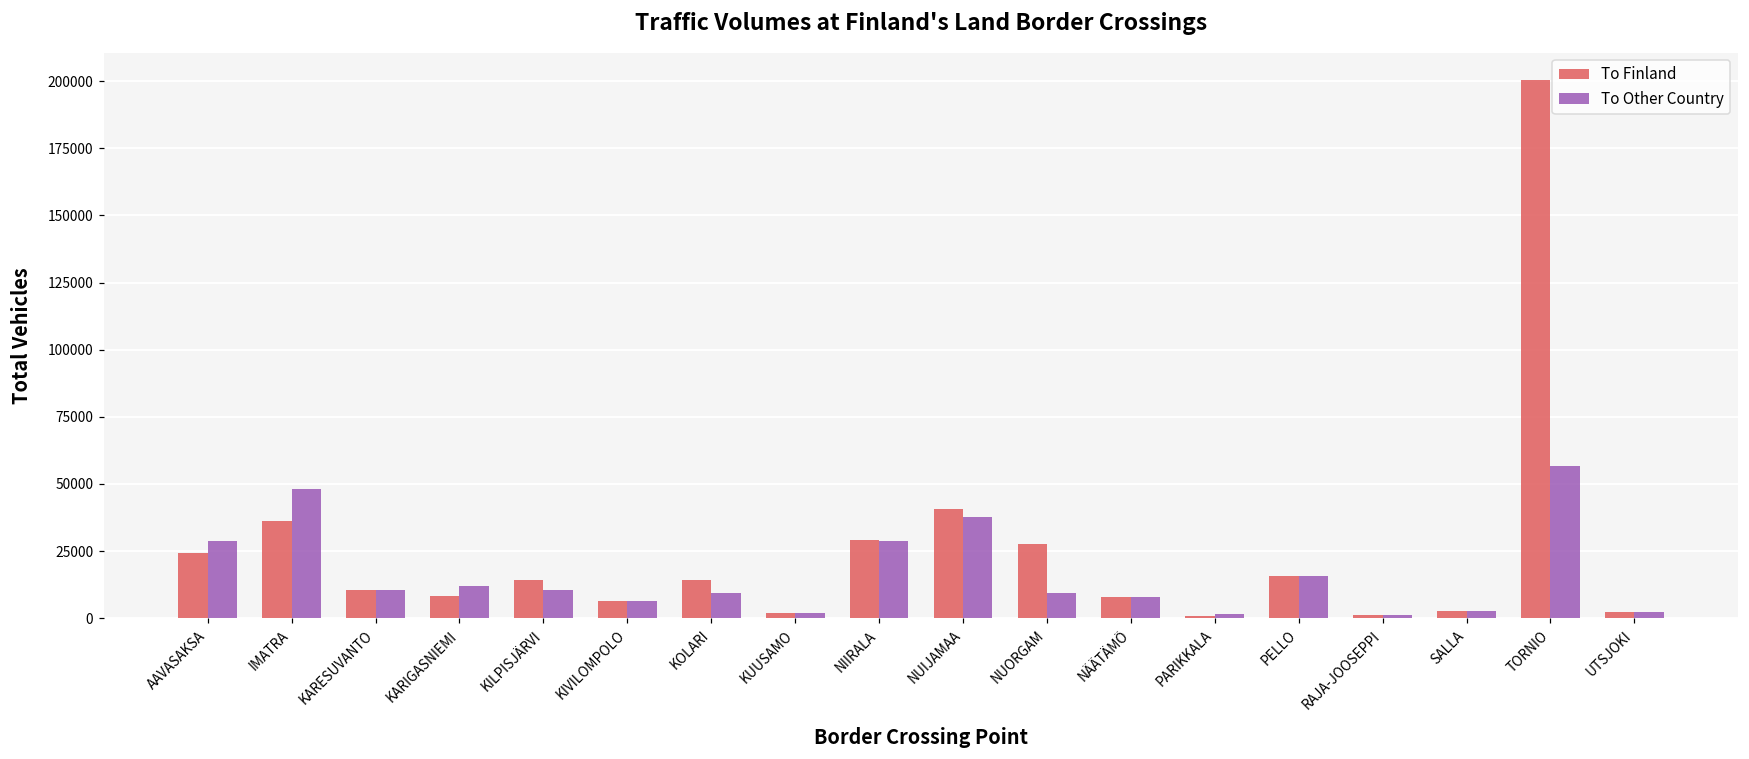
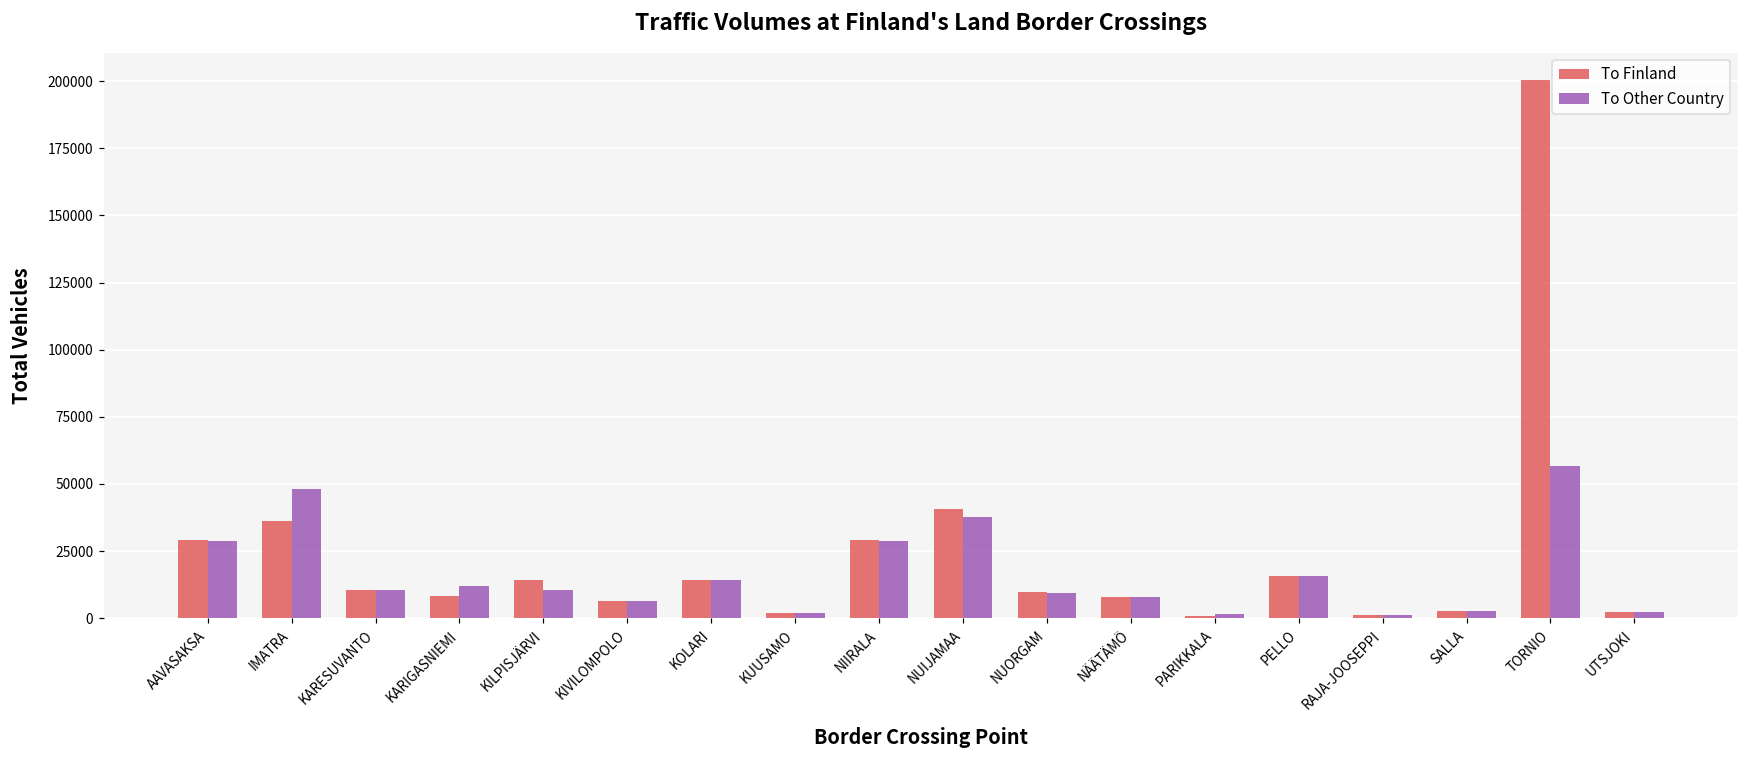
  {
    "To Finland": {
-     "AAVASAKSA": 24000,
+     "AAVASAKSA": 29000,
      "IMATRA": 36000,
      "KARESUVANTO": 11000,
      "KARIGASNIEMI": 8000,
      "KILPISJÄRVI": 14000,
      "KIVILOMPOLO": 6000,
      "KOLARI": 14000,
      "KUUSAMO": 2000,
      "NIIRALA": 29000,
      "NUIJAMAA": 41000,
-     "NUORGAM": 28000,
+     "NUORGAM": 10000,
      "NÄÄTÄMÖ": 8000,
      "PELLO": 16000,
      "RAJA-JOOSEPPI": 1000,
      "SALLA": 3000,
      "TORNIO": 201000,
      "UTSJOKI": 2000
    },
    "To Other Country": {
      "AAVASAKSA": 29000,
      "IMATRA": 48000,
      "KARESUVANTO": 11000,
      "KARIGASNIEMI": 12000,
      "KILPISJÄRVI": 11000,
      "KIVILOMPOLO": 6000,
-     "KOLARI": 9000,
+     "KOLARI": 14000,
      "KUUSAMO": 2000,
      "NIIRALA": 29000,
      "NUIJAMAA": 38000,
      "NUORGAM": 9000,
      "NÄÄTÄMÖ": 8000,
      "PARIKKALA": 1000,
      "PELLO": 16000,
      "RAJA-JOOSEPPI": 1000,
      "SALLA": 3000,
      "TORNIO": 57000,
      "UTSJOKI": 2000
    }
  }
